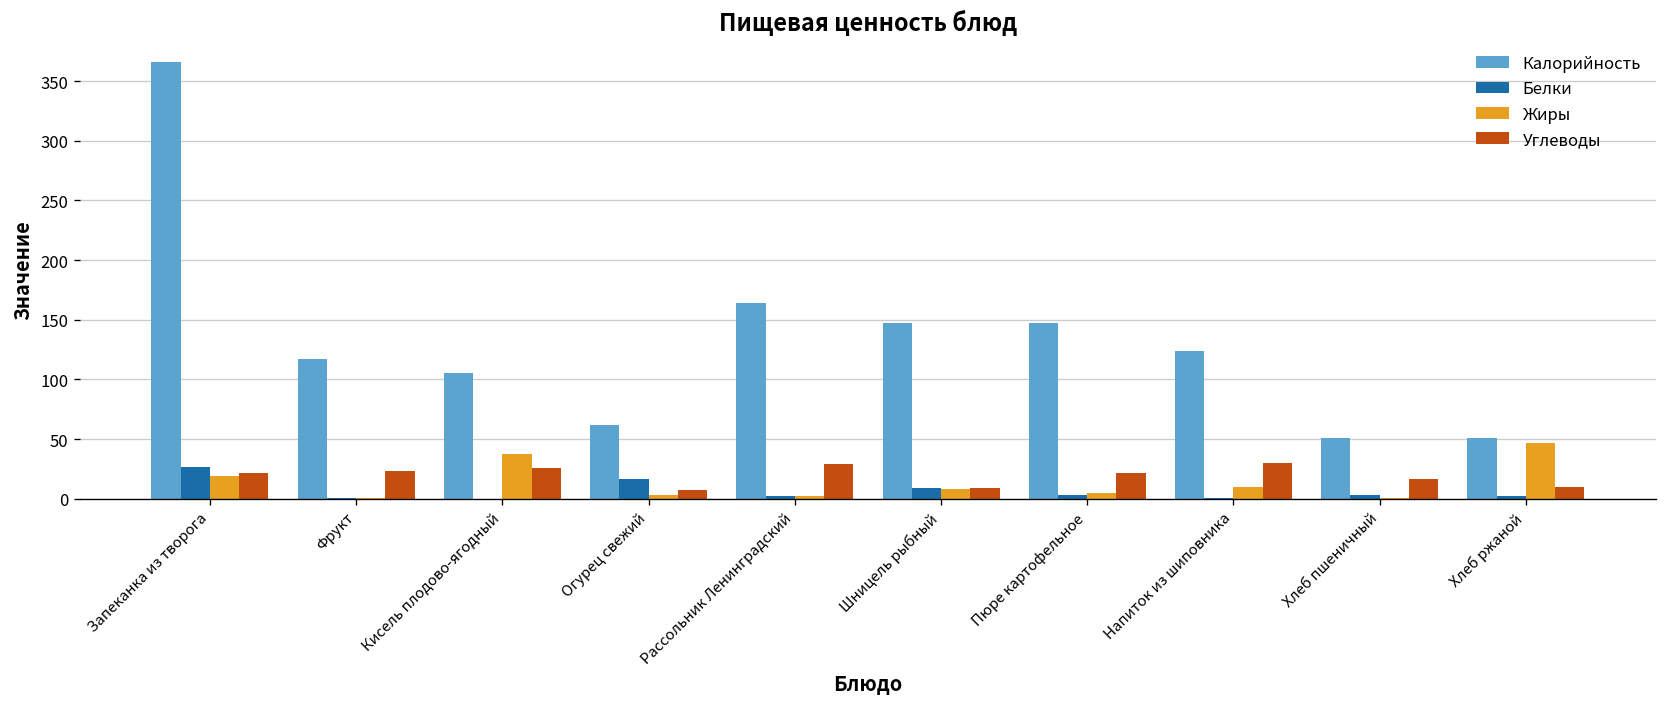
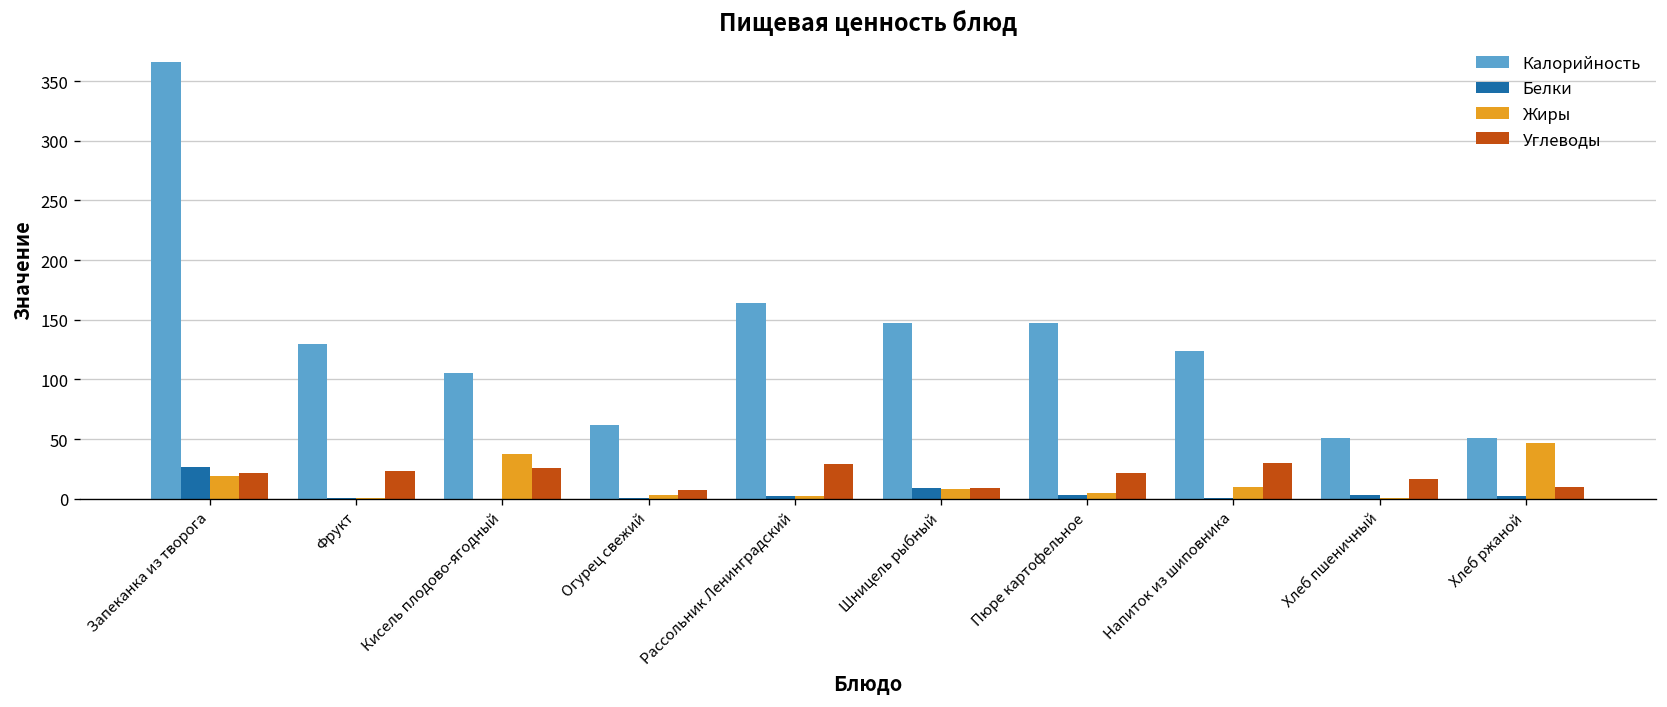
  {
    "Калорийность": {
      "Запеканка из творога": 370,
-     "Фрукт": 120,
+     "Фрукт": 130,
      "Кисель плодово-ягодный": 110,
      "Огурец свежий": 60,
      "Рассольник Ленинградский": 160,
      "Шницель рыбный": 150,
      "Пюре картофельное": 150,
      "Напиток из шиповника": 120,
      "Хлеб пшеничный": 50,
      "Хлеб ржаной": 50
    },
    "Белки": {
      "Запеканка из творога": 30,
-     "Огурец свежий": 20,
+     "Огурец свежий": 0,
      "Шницель рыбный": 10,
      "Пюре картофельное": 0,
      "Хлеб пшеничный": 0
    },
    "Жиры": {
      "Запеканка из творога": 20,
      "Кисель плодово-ягодный": 40,
      "Огурец свежий": 0,
      "Шницель рыбный": 10,
      "Пюре картофельное": 10,
      "Напиток из шиповника": 10,
      "Хлеб ржаной": 50
    },
    "Углеводы": {
      "Запеканка из творога": 20,
      "Фрукт": 20,
      "Кисель плодово-ягодный": 30,
      "Огурец свежий": 10,
      "Рассольник Ленинградский": 30,
      "Шницель рыбный": 10,
      "Пюре картофельное": 20,
      "Напиток из шиповника": 30,
      "Хлеб пшеничный": 20,
      "Хлеб ржаной": 10
    }
  }
